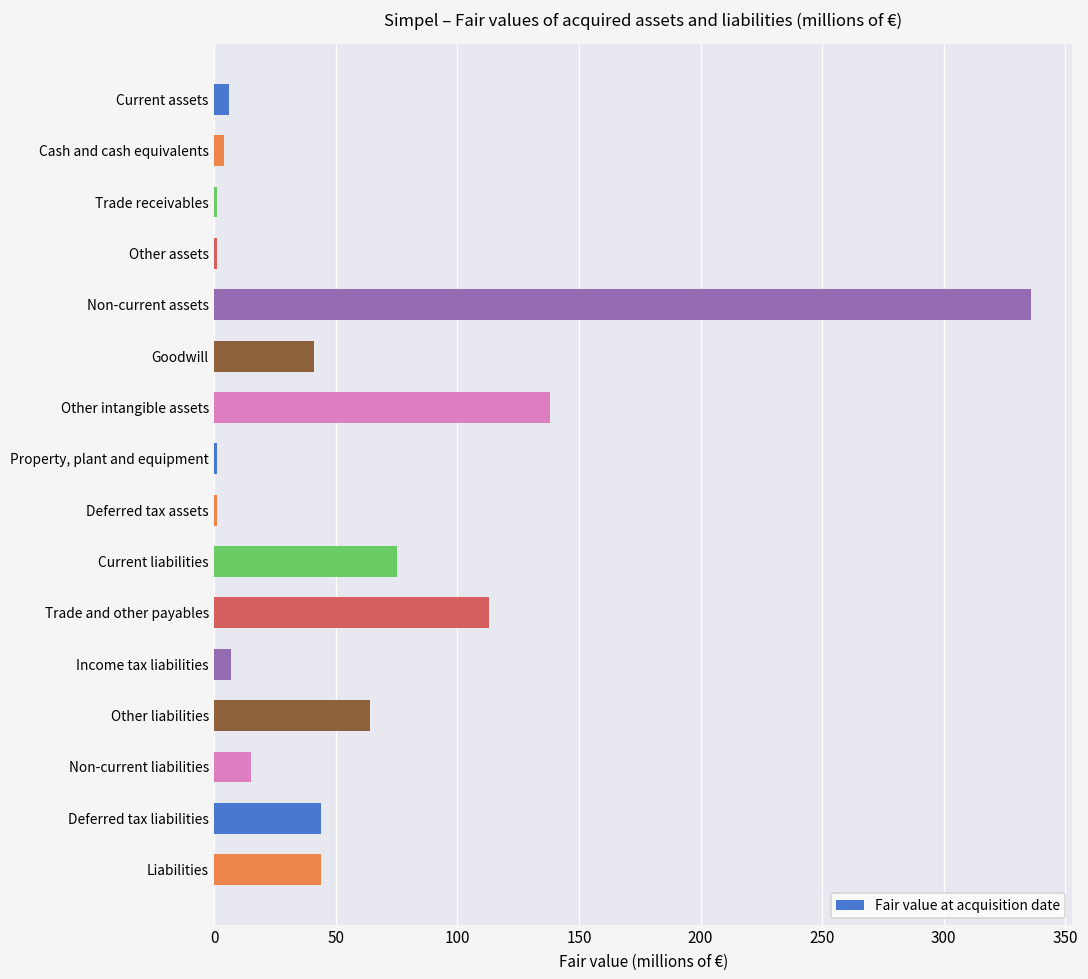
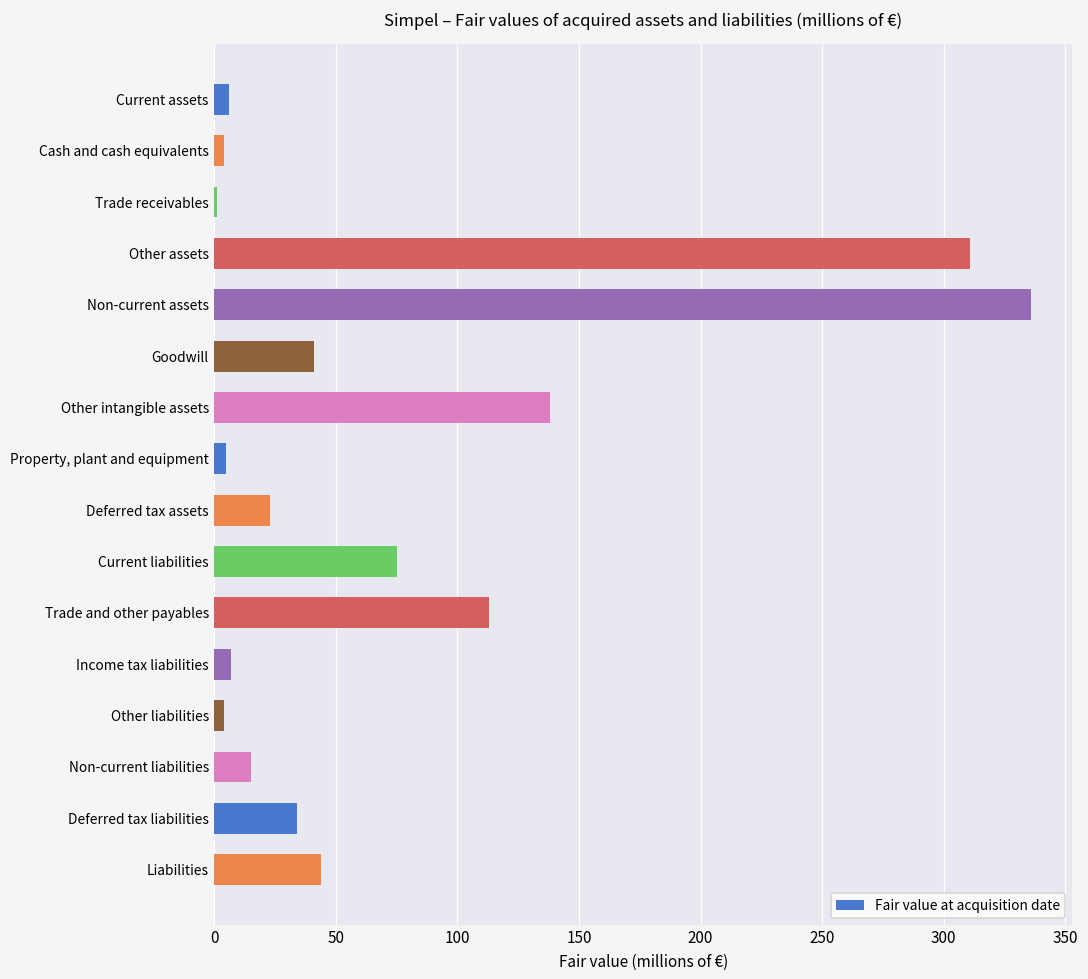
  {
    "Current assets": 6,
    "Cash and cash equivalents": 4,
-   "Other assets": 1,
+   "Other assets": 311,
    "Non-current assets": 336,
    "Goodwill": 41,
    "Other intangible assets": 138,
-   "Property, plant and equipment": 1,
-   "Deferred tax assets": 1,
+   "Property, plant and equipment": 5,
+   "Deferred tax assets": 23,
    "Current liabilities": 75,
    "Trade and other payables": 113,
    "Income tax liabilities": 7,
-   "Other liabilities": 64,
+   "Other liabilities": 4,
    "Non-current liabilities": 15,
-   "Deferred tax liabilities": 44,
+   "Deferred tax liabilities": 34,
    "Liabilities": 44
  }
